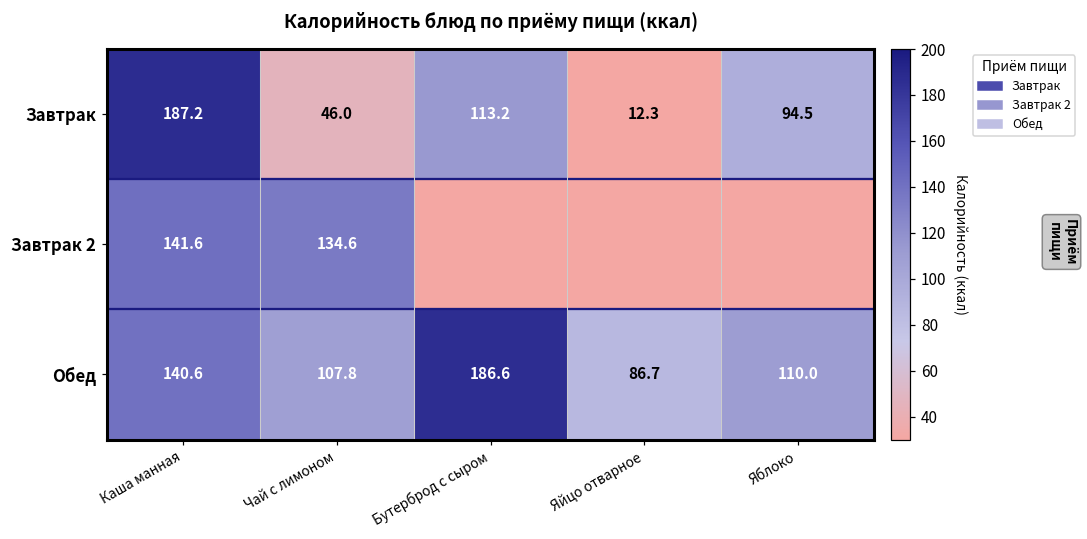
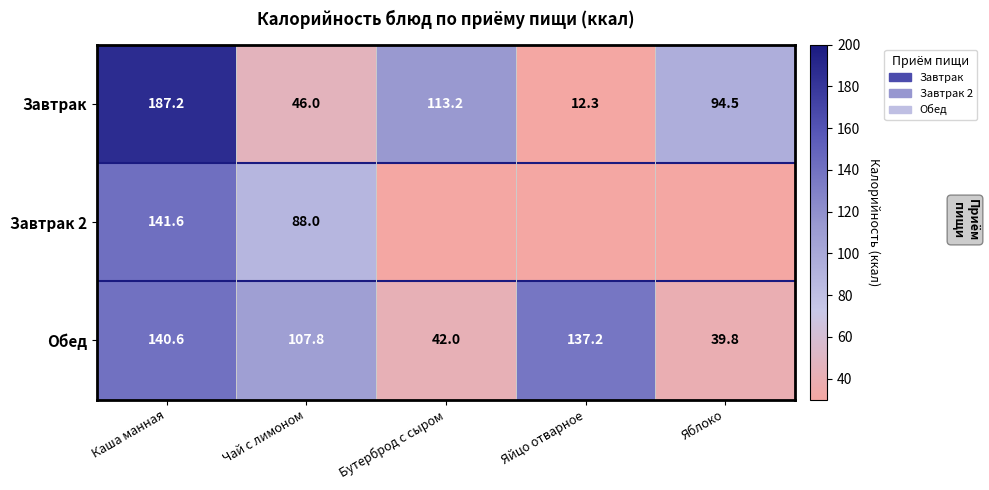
  {
    "Завтрак": {
      "Каша манная": 187.2,
      "Чай с лимоном": 46.0,
      "Бутерброд с сыром": 113.2,
      "Яйцо отварное": 12.3,
      "Яблоко": 94.5
    },
    "Завтрак 2": {
      "Каша манная": 141.6,
-     "Чай с лимоном": 134.6
+     "Чай с лимоном": 88.0
    },
    "Обед": {
      "Каша манная": 140.6,
      "Чай с лимоном": 107.8,
-     "Бутерброд с сыром": 186.6,
-     "Яйцо отварное": 86.7,
-     "Яблоко": 110.0
+     "Бутерброд с сыром": 42.0,
+     "Яйцо отварное": 137.2,
+     "Яблоко": 39.8
    }
  }
